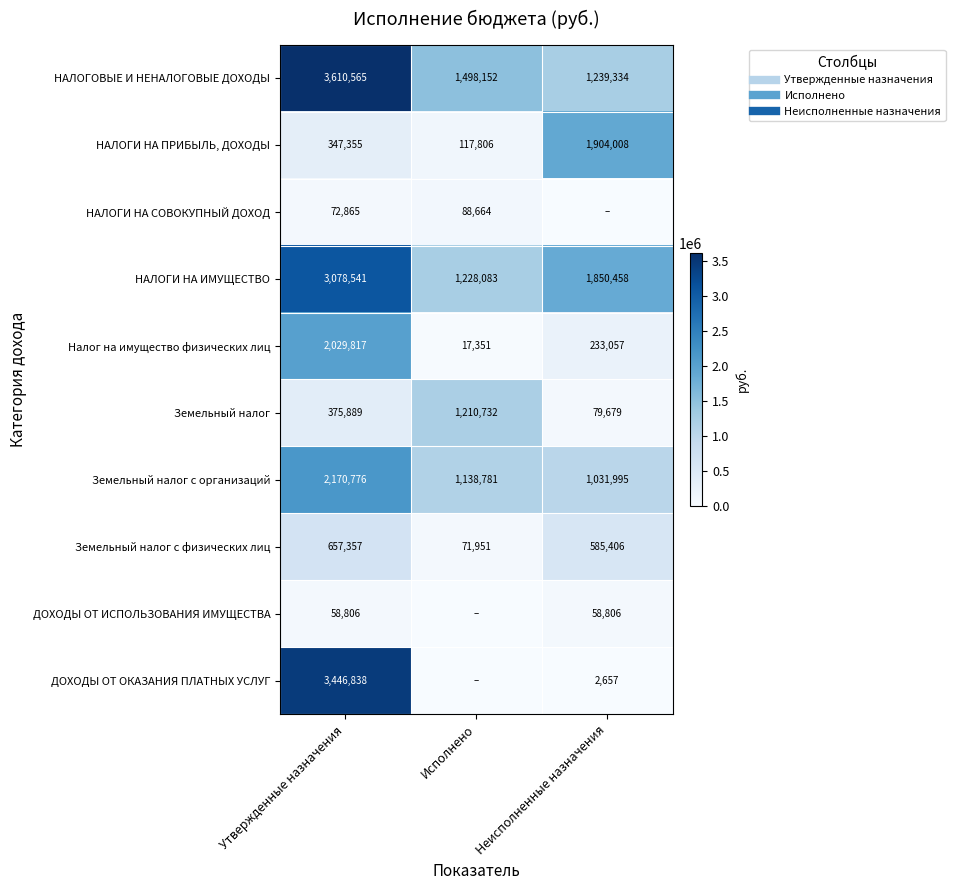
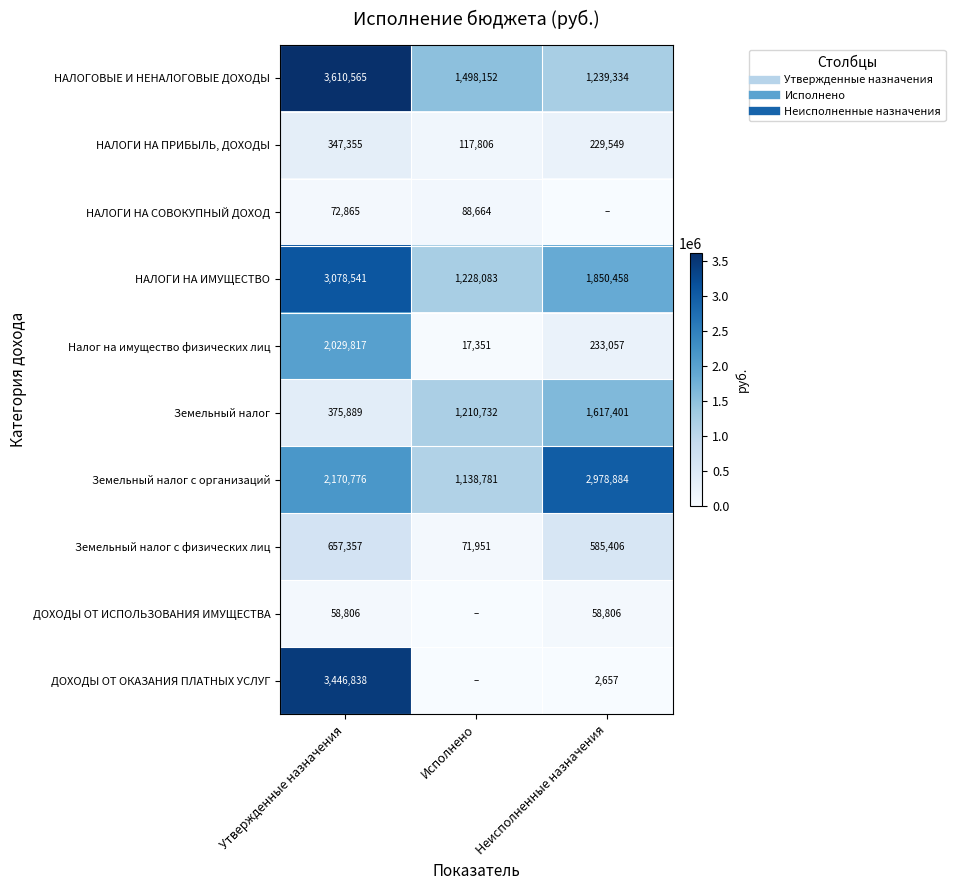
  {
    "НАЛОГОВЫЕ И НЕНАЛОГОВЫЕ ДОХОДЫ": {
      "Утвержденные назначения": "3,610,565",
      "Исполнено": "1,498,152",
      "Неисполненные назначения": "1,239,334"
    },
    "НАЛОГИ НА ПРИБЫЛЬ, ДОХОДЫ": {
      "Утвержденные назначения": "347,355",
      "Исполнено": "117,806",
-     "Неисполненные назначения": "1,904,008"
+     "Неисполненные назначения": "229,549"
    },
    "НАЛОГИ НА СОВОКУПНЫЙ ДОХОД": {
      "Утвержденные назначения": "72,865",
      "Исполнено": "88,664"
    },
    "НАЛОГИ НА ИМУЩЕСТВО": {
      "Утвержденные назначения": "3,078,541",
      "Исполнено": "1,228,083",
      "Неисполненные назначения": "1,850,458"
    },
    "Налог на имущество физических лиц": {
      "Утвержденные назначения": "2,029,817",
      "Исполнено": "17,351",
      "Неисполненные назначения": "233,057"
    },
    "Земельный налог": {
      "Утвержденные назначения": "375,889",
      "Исполнено": "1,210,732",
-     "Неисполненные назначения": "79,679"
+     "Неисполненные назначения": "1,617,401"
    },
    "Земельный налог с организаций": {
      "Утвержденные назначения": "2,170,776",
      "Исполнено": "1,138,781",
-     "Неисполненные назначения": "1,031,995"
+     "Неисполненные назначения": "2,978,884"
    },
    "Земельный налог с физических лиц": {
      "Утвержденные назначения": "657,357",
      "Исполнено": "71,951",
      "Неисполненные назначения": "585,406"
    },
    "ДОХОДЫ ОТ ИСПОЛЬЗОВАНИЯ ИМУЩЕСТВА": {
      "Утвержденные назначения": "58,806",
      "Неисполненные назначения": "58,806"
    },
    "ДОХОДЫ ОТ ОКАЗАНИЯ ПЛАТНЫХ УСЛУГ": {
      "Утвержденные назначения": "3,446,838",
      "Неисполненные назначения": "2,657"
    }
  }
